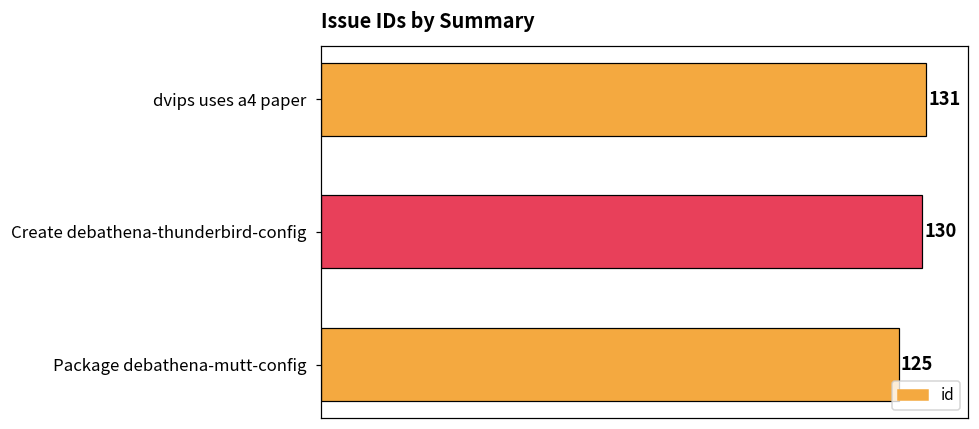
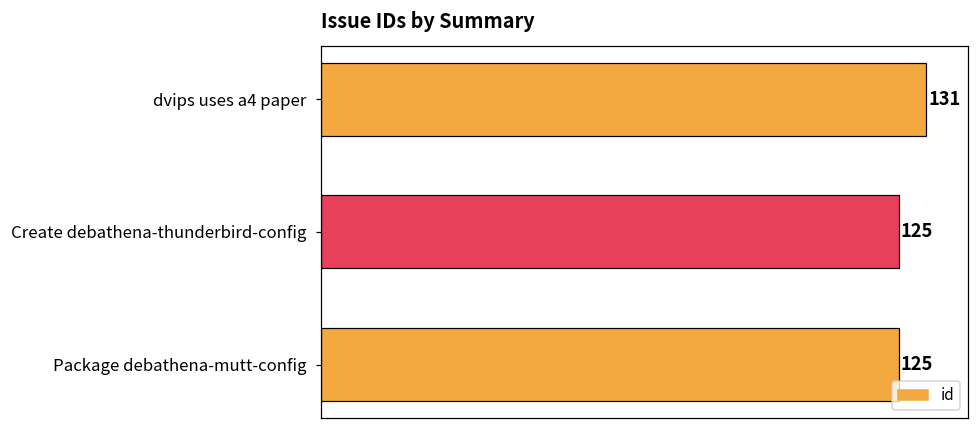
  {
    "dvips uses a4 paper": 131,
-   "Create debathena-thunderbird-config": 130,
+   "Create debathena-thunderbird-config": 125,
    "Package debathena-mutt-config": 125
  }
